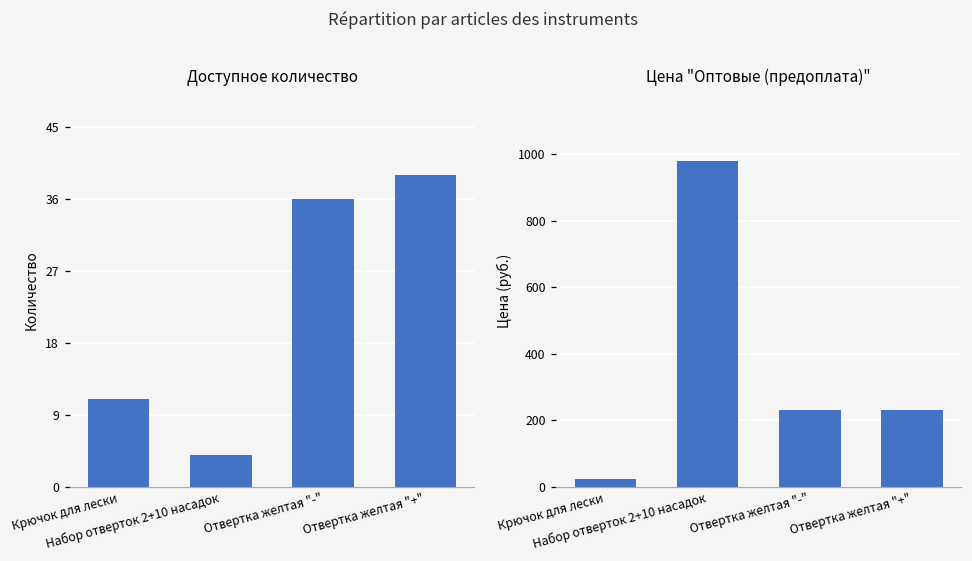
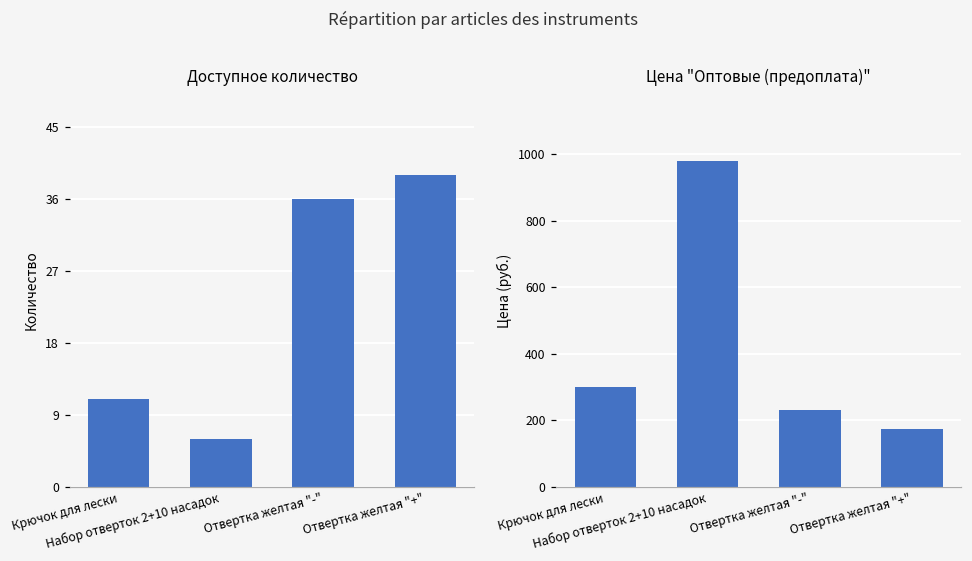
  {
    "Доступное количество": {
      "Крючок для лески": 11,
-     "Набор отверток 2+10 насадок": 4,
+     "Набор отверток 2+10 насадок": 6,
      "Отвертка желтая \"-\"": 36,
      "Отвертка желтая \"+\"": 39
    },
    "Цена \"Оптовые (предоплата)\"": {
-     "Крючок для лески": 20,
+     "Крючок для лески": 300,
      "Набор отверток 2+10 насадок": 980,
      "Отвертка желтая \"-\"": 230,
-     "Отвертка желтая \"+\"": 230
+     "Отвертка желтая \"+\"": 170
    }
  }
